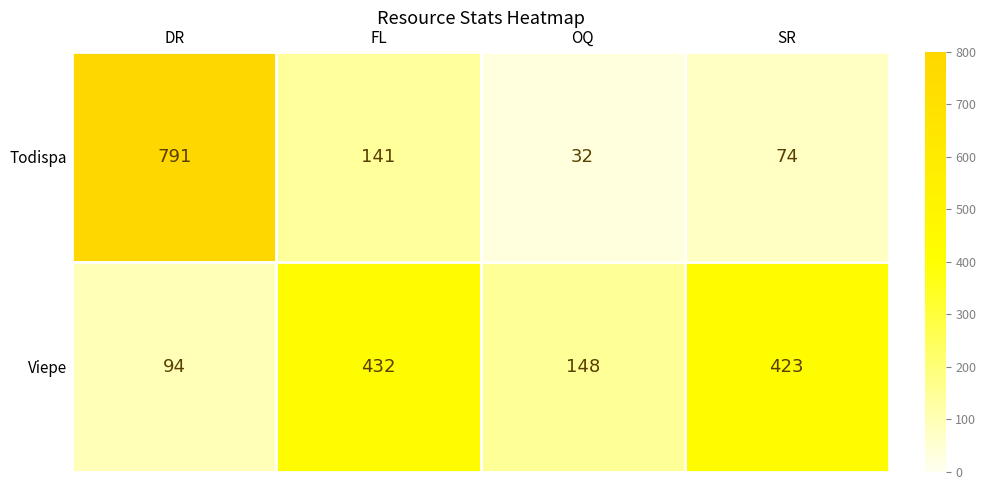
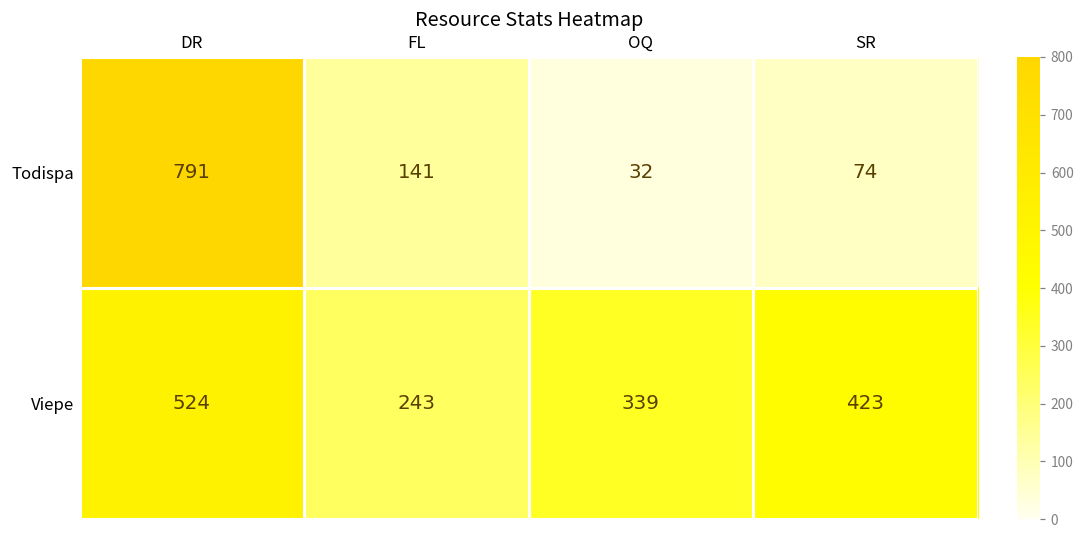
  {
    "Todispa": {
      "DR": 791,
      "FL": 141,
      "OQ": 32,
      "SR": 74
    },
    "Viepe": {
-     "DR": 94,
-     "FL": 432,
-     "OQ": 148,
+     "DR": 524,
+     "FL": 243,
+     "OQ": 339,
      "SR": 423
    }
  }
